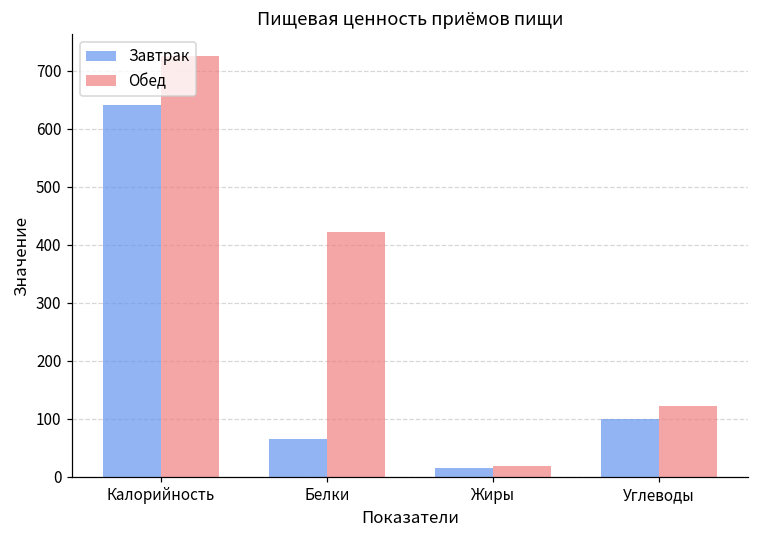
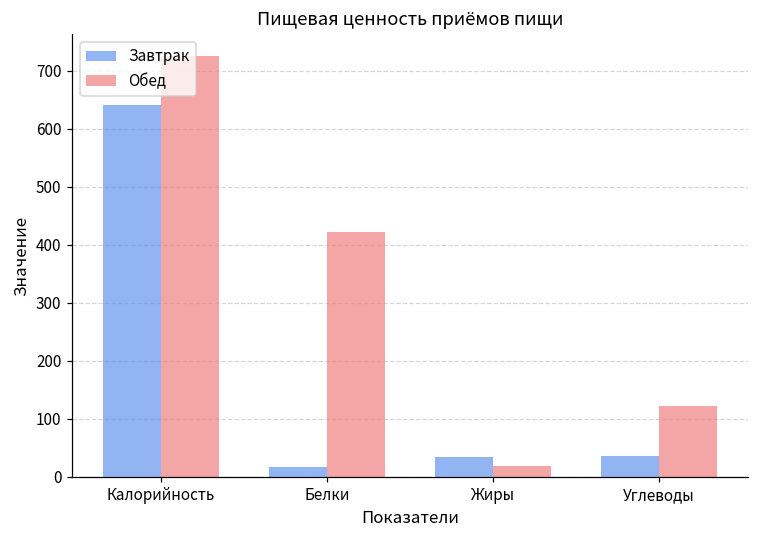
  {
    "Завтрак": {
      "Калорийность": 640,
-     "Белки": 70,
-     "Жиры": 20,
-     "Углеводы": 100
+     "Белки": 20,
+     "Жиры": 30,
+     "Углеводы": 30
    },
    "Обед": {
      "Белки": 420,
      "Жиры": 20,
      "Углеводы": 120
    }
  }
